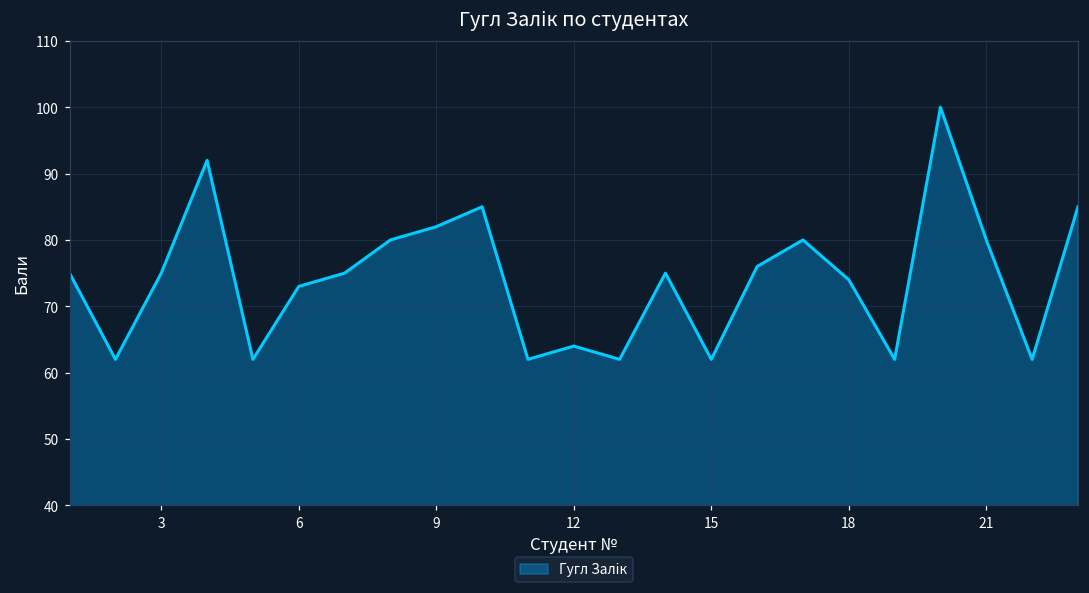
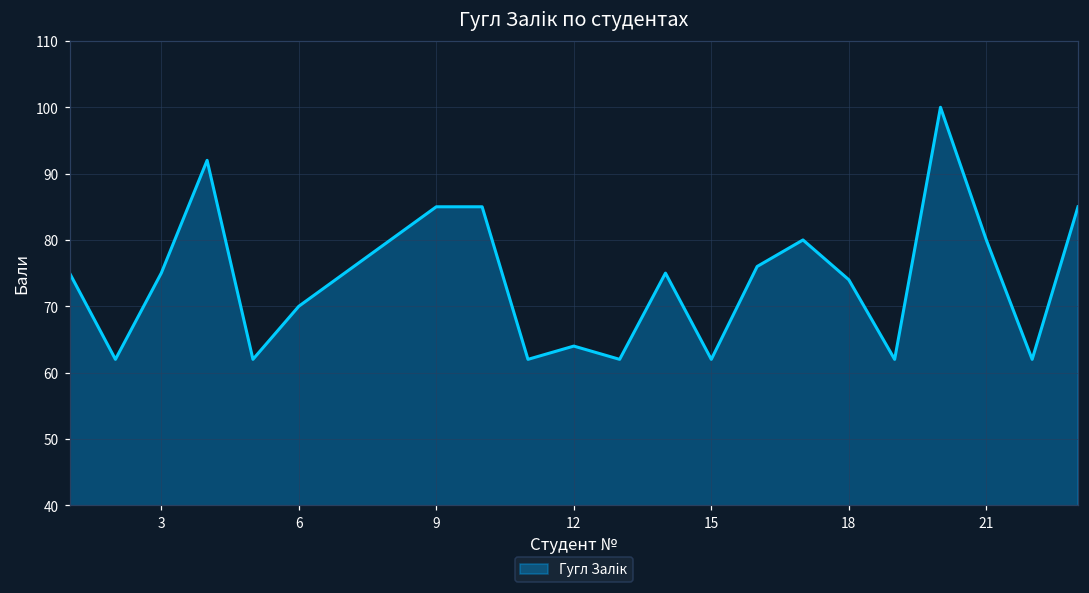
  {
    "3": 75,
-   "6": 73,
-   "9": 82,
+   "6": 70,
+   "9": 85,
    "12": 64,
    "15": 62,
    "18": 74,
    "21": 80
  }
